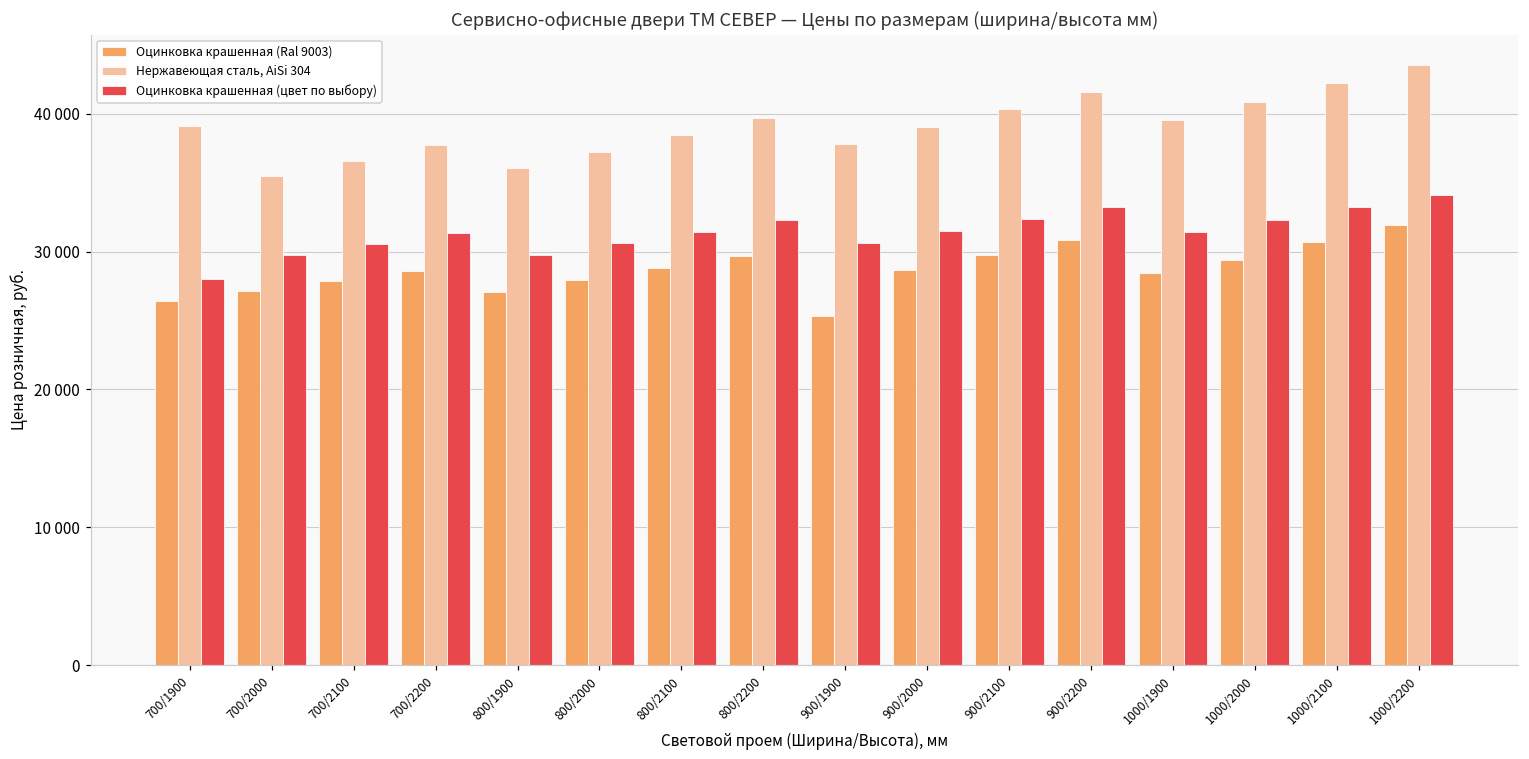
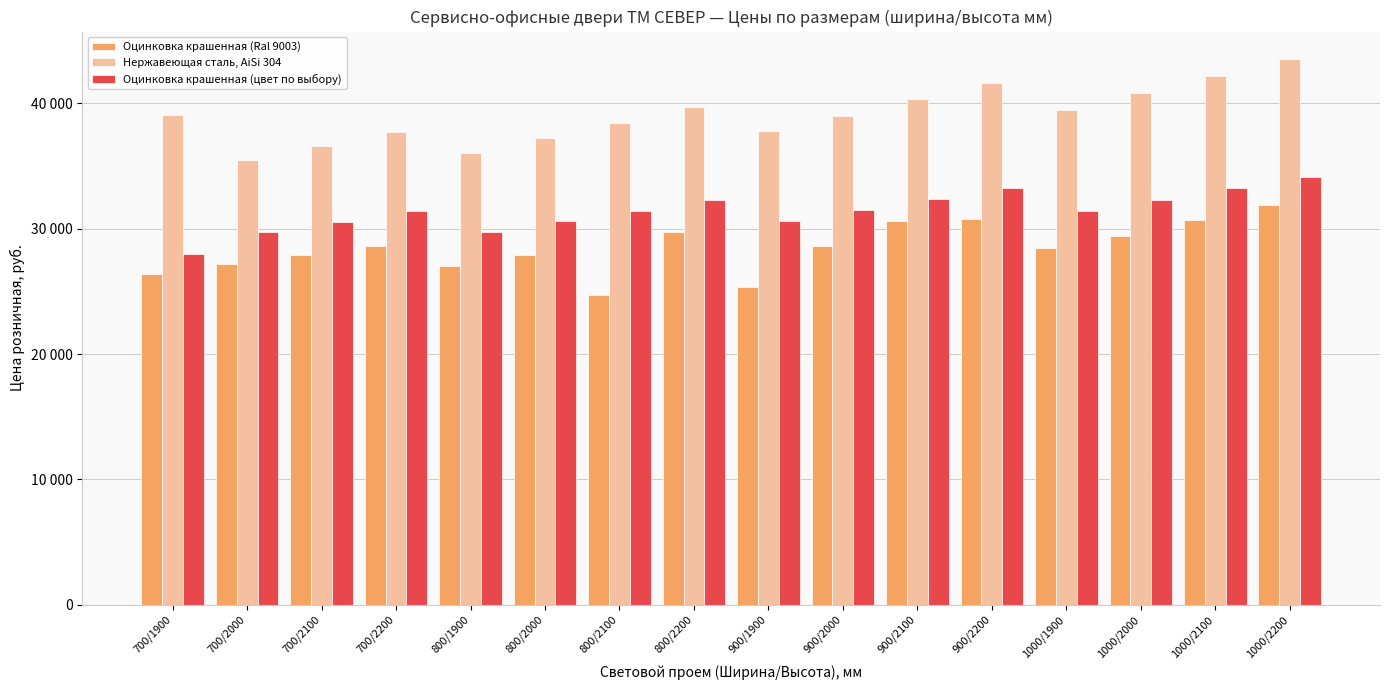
  {
    "Оцинковка крашенная (Ral 9003)": {
      "700/1900": 26400,
      "700/2000": 27200,
      "700/2100": 27900,
      "700/2200": 28600,
      "800/1900": 27000,
      "800/2000": 27900,
-     "800/2100": 28800,
+     "800/2100": 24700,
      "800/2200": 29700,
      "900/1900": 25400,
      "900/2000": 28700,
-     "900/2100": 29700,
+     "900/2100": 30600,
      "900/2200": 30800,
      "1000/1900": 28500,
      "1000/2000": 29400,
      "1000/2100": 30700,
      "1000/2200": 31900
    },
    "Нержавеющая сталь, AiSi 304": {
      "700/1900": 39100,
      "700/2000": 35500,
      "700/2100": 36600,
      "700/2200": 37700,
      "800/1900": 36100,
      "800/2000": 37300,
      "800/2100": 38500,
      "800/2200": 39700,
      "900/1900": 37800,
      "900/2000": 39000,
      "900/2100": 40300,
      "900/2200": 41600,
      "1000/1900": 39500,
      "1000/2000": 40900,
      "1000/2100": 42200,
      "1000/2200": 43600
    },
    "Оцинковка крашенная (цвет по выбору)": {
      "700/1900": 28000,
      "700/2000": 29700,
      "700/2100": 30600,
      "700/2200": 31400,
      "800/1900": 29800,
      "800/2000": 30600,
      "800/2100": 31400,
      "800/2200": 32300,
      "900/1900": 30600,
      "900/2000": 31500,
      "900/2100": 32300,
      "900/2200": 33200,
      "1000/1900": 31400,
      "1000/2000": 32300,
      "1000/2100": 33200,
      "1000/2200": 34100
    }
  }
